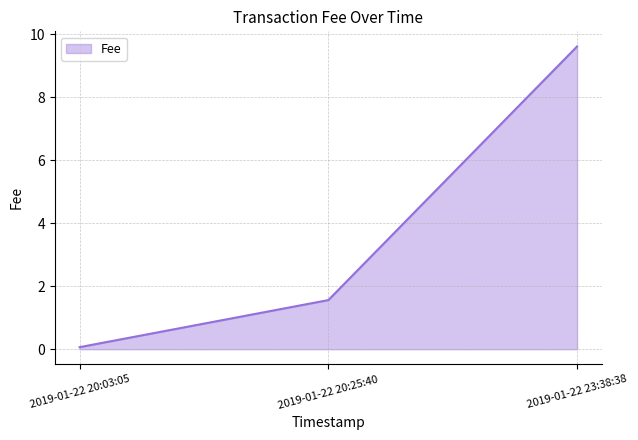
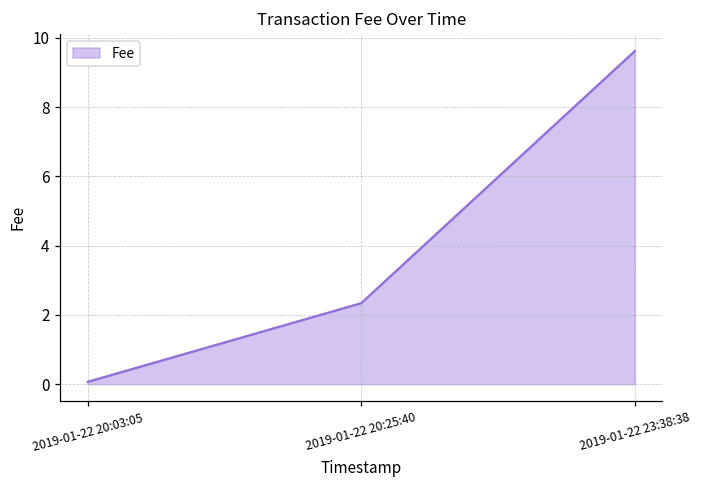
  {
    "2019-01-22 20:03:05": 0.1,
-   "2019-01-22 20:25:40": 1.6,
+   "2019-01-22 20:25:40": 2.3,
    "2019-01-22 23:38:38": 9.6
  }
